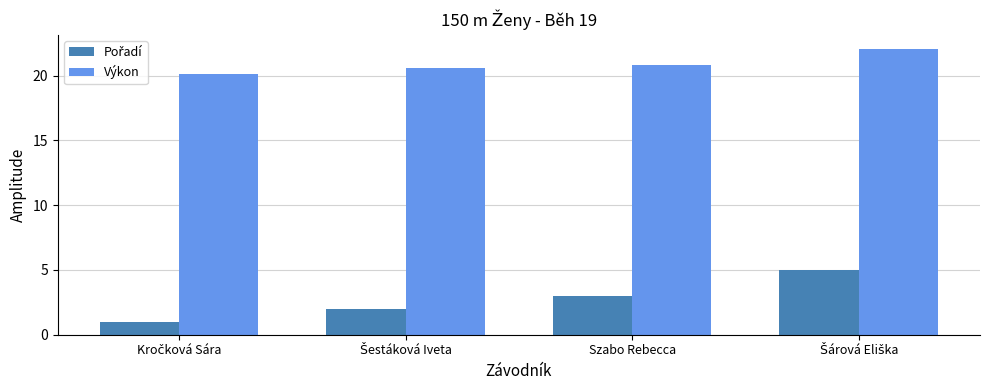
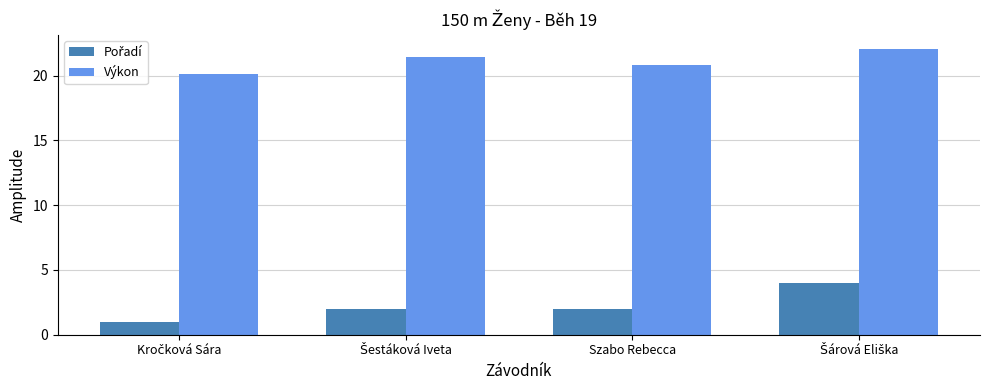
  {
    "Pořadí": {
      "Kročková Sára": 1,
      "Šestáková Iveta": 2,
-     "Szabo Rebecca": 3,
-     "Šárová Eliška": 5
+     "Szabo Rebecca": 2,
+     "Šárová Eliška": 4
    },
    "Výkon": {
      "Kročková Sára": 20.2,
-     "Šestáková Iveta": 20.6,
+     "Šestáková Iveta": 21.4,
      "Szabo Rebecca": 20.8,
      "Šárová Eliška": 22.1
    }
  }
